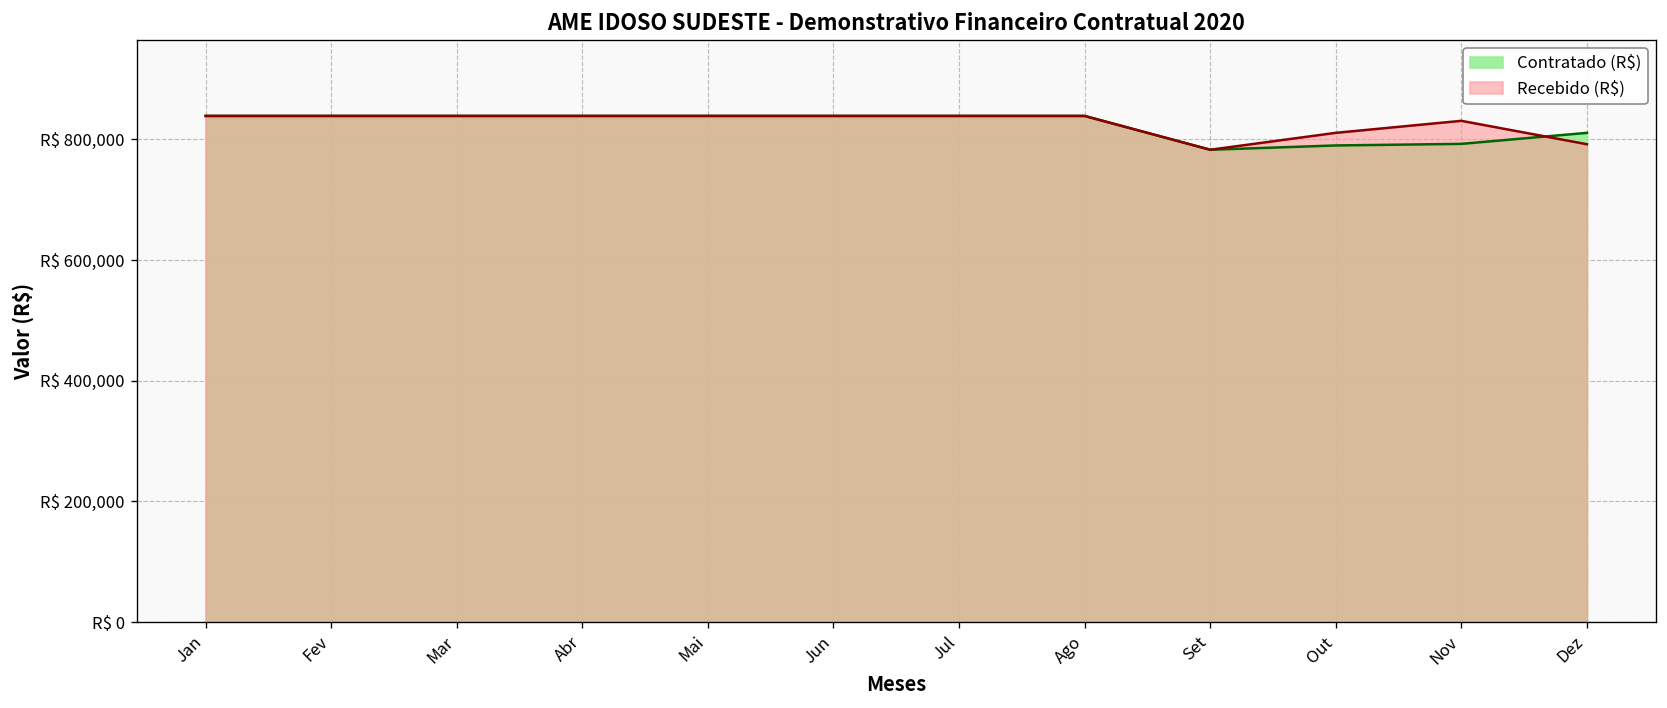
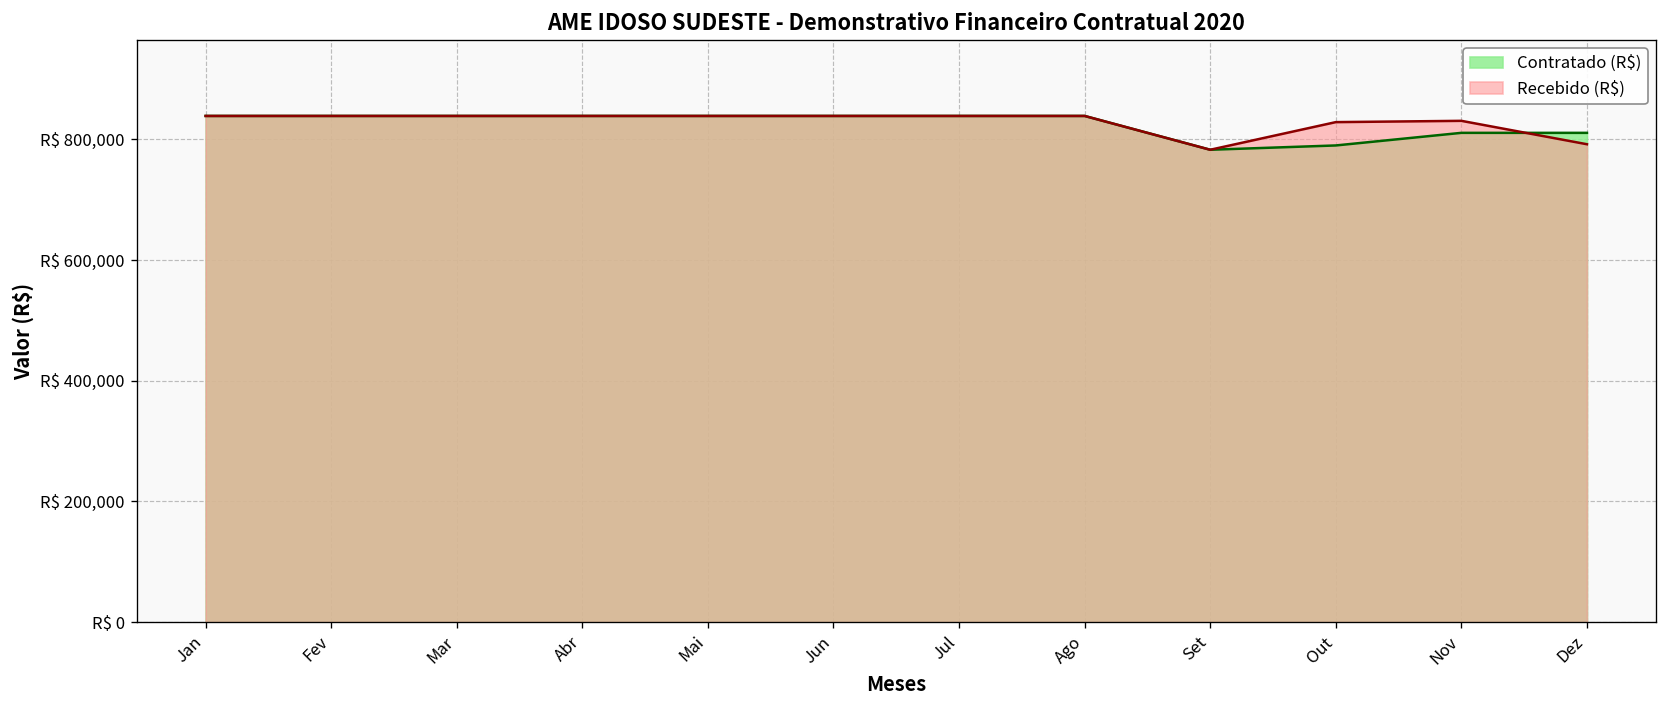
  {
    "Contratado (R$)": {
      "Out": "R$ 790,000",
-     "Nov": "R$ 790,000",
+     "Nov": "R$ 810,000",
      "Dez": "R$ 810,000"
    },
    "Recebido (R$)": {
-     "Out": "R$ 810,000",
+     "Out": "R$ 830,000",
      "Nov": "R$ 830,000",
      "Dez": "R$ 790,000"
    }
  }
